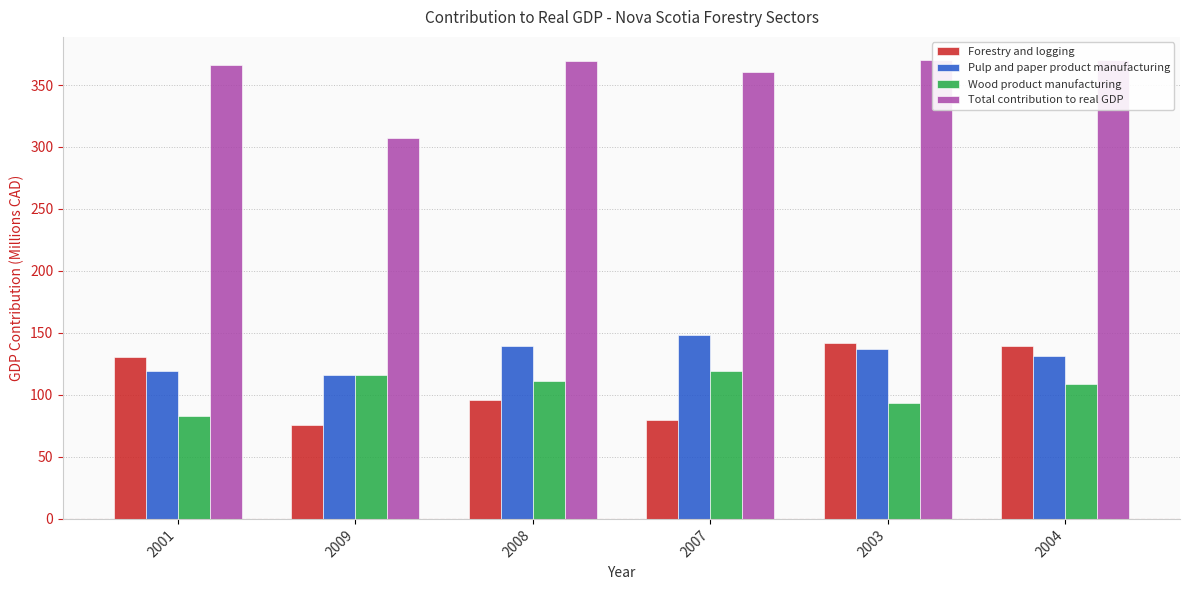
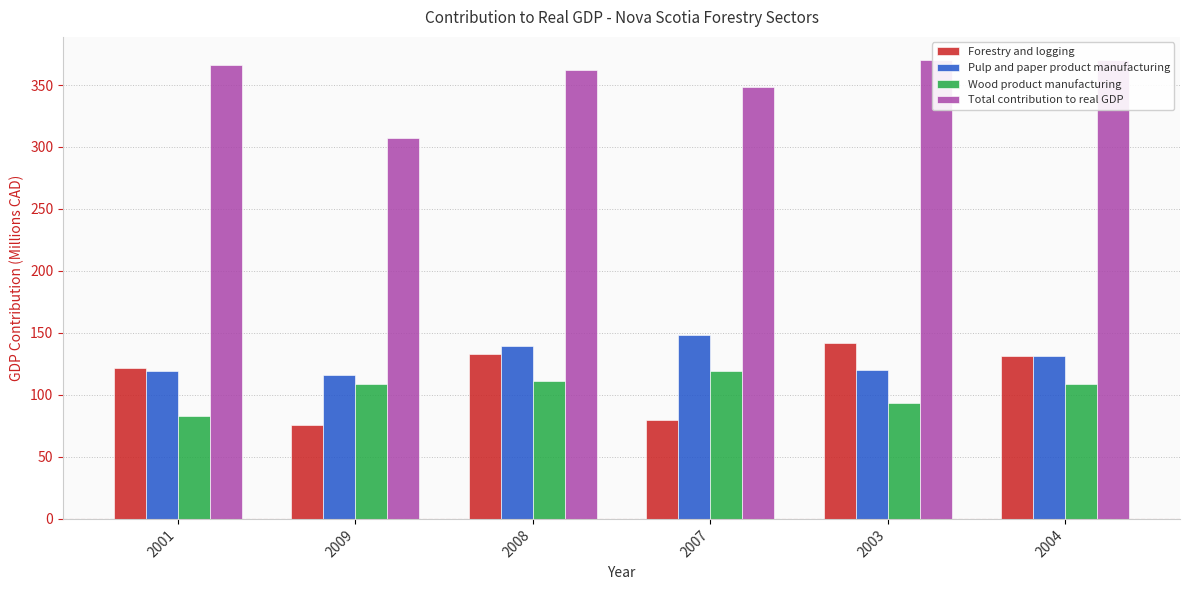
  {
    "Forestry and logging": {
-     "2001": 131,
+     "2001": 122,
      "2009": 76,
-     "2008": 96,
+     "2008": 133,
      "2007": 79,
      "2003": 142,
-     "2004": 139
+     "2004": 132
    },
    "Pulp and paper product manufacturing": {
      "2001": 119,
      "2009": 116,
      "2008": 139,
      "2007": 148,
-     "2003": 137,
+     "2003": 120,
      "2004": 132
    },
    "Wood product manufacturing": {
      "2001": 83,
-     "2009": 116,
+     "2009": 109,
      "2008": 111,
      "2007": 119,
      "2003": 94,
      "2004": 109
    },
    "Total contribution to real GDP": {
      "2001": 366,
      "2009": 308,
-     "2008": 369,
-     "2007": 361
+     "2008": 362,
+     "2007": 348
    }
  }
